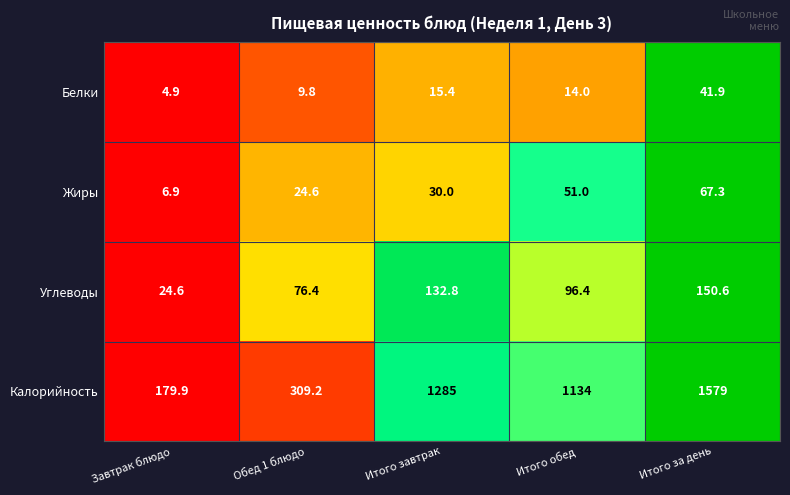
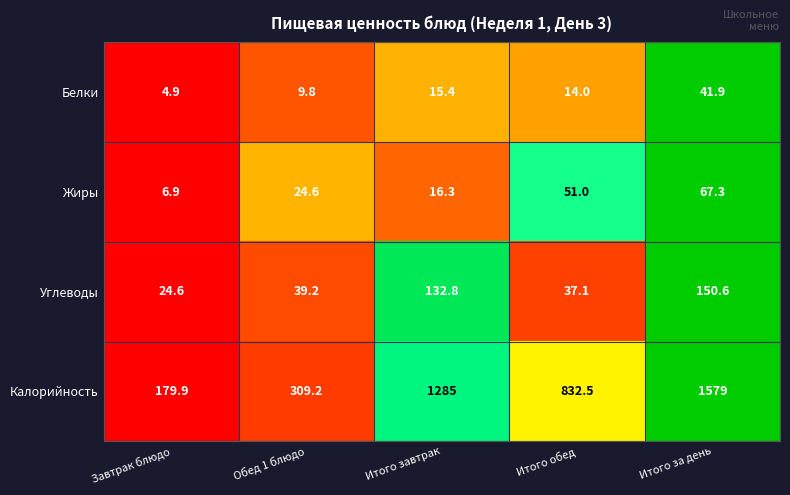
  {
    "Белки": {
      "Завтрак блюдо": 4.9,
      "Обед 1 блюдо": 9.8,
      "Итого завтрак": 15.4,
      "Итого обед": 14.0,
      "Итого за день": 41.9
    },
    "Жиры": {
      "Завтрак блюдо": 6.9,
      "Обед 1 блюдо": 24.6,
-     "Итого завтрак": 30.0,
+     "Итого завтрак": 16.3,
      "Итого обед": 51.0,
      "Итого за день": 67.3
    },
    "Углеводы": {
      "Завтрак блюдо": 24.6,
-     "Обед 1 блюдо": 76.4,
+     "Обед 1 блюдо": 39.2,
      "Итого завтрак": 132.8,
-     "Итого обед": 96.4,
+     "Итого обед": 37.1,
      "Итого за день": 150.6
    },
    "Калорийность": {
      "Завтрак блюдо": 179.9,
      "Обед 1 блюдо": 309.2,
      "Итого завтрак": 1285,
-     "Итого обед": 1134,
+     "Итого обед": 832.5,
      "Итого за день": 1579
    }
  }
